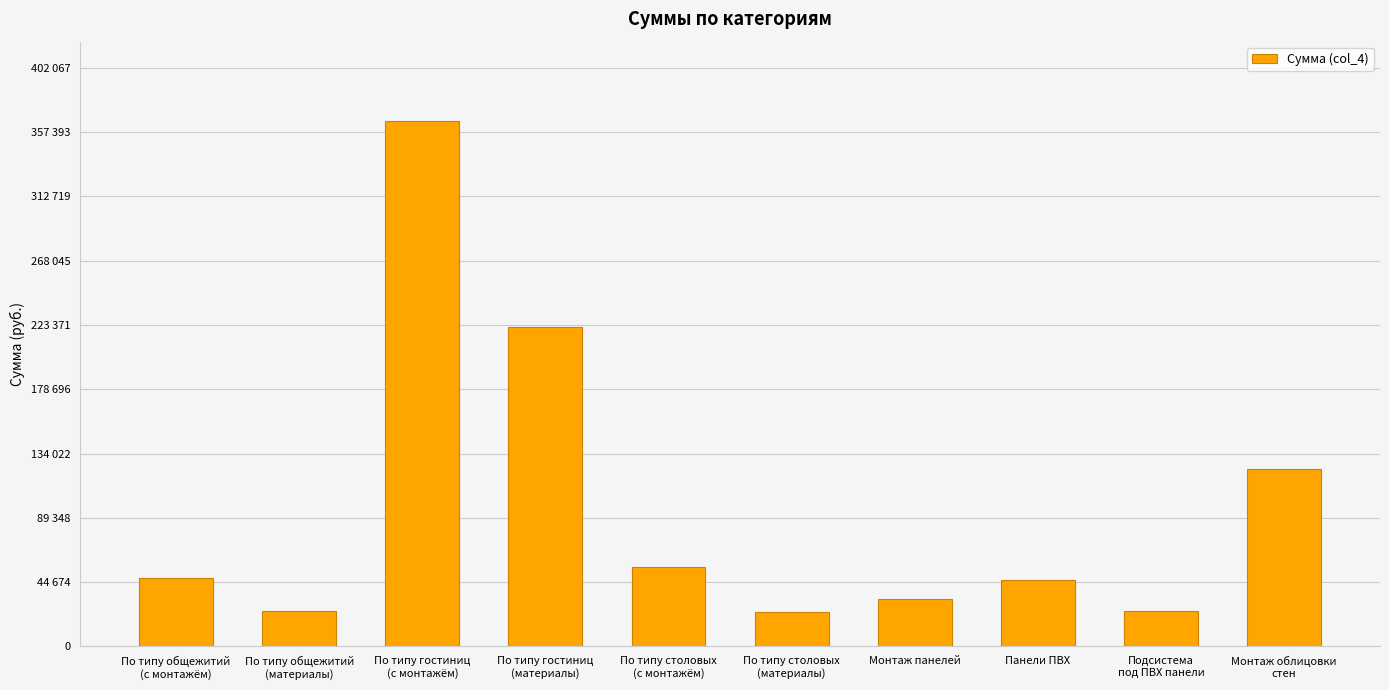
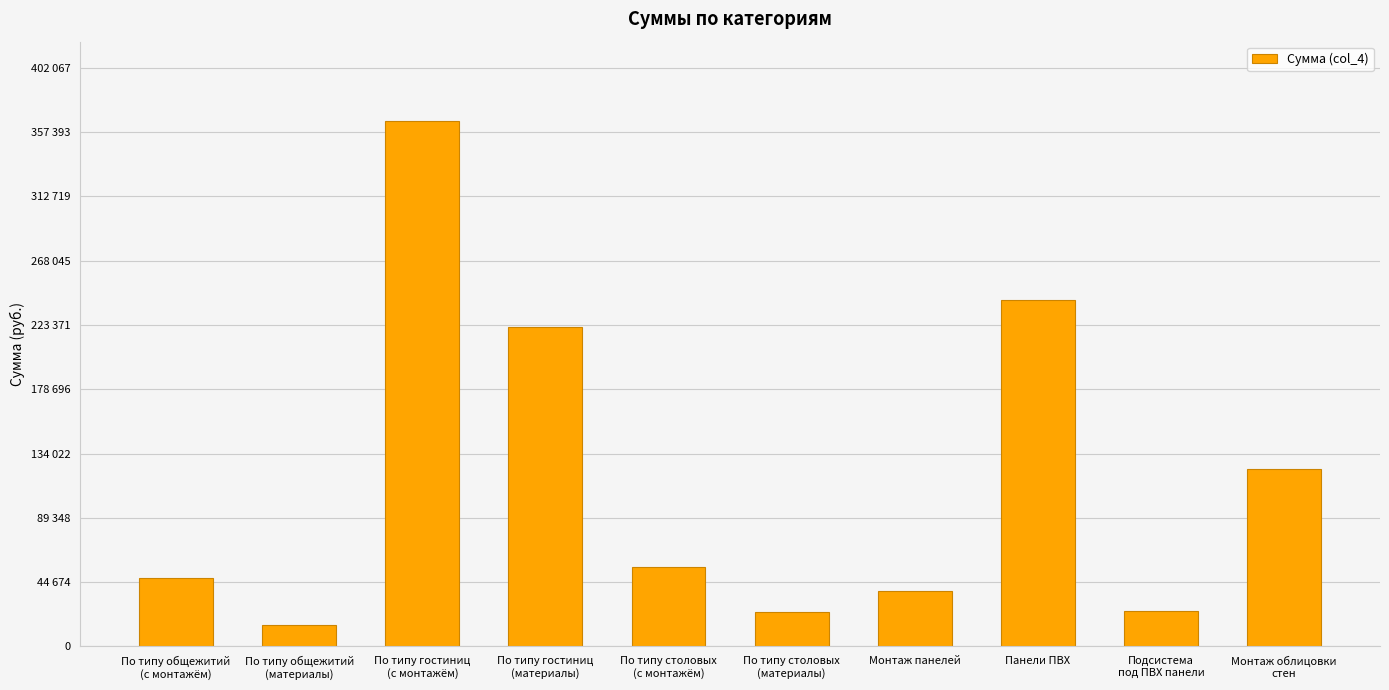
  {
    "По типу общежитий (с монтажём)": 48000,
-   "По типу общежитий (материалы)": 25000,
+   "По типу общежитий (материалы)": 15000,
    "По типу гостиниц (с монтажём)": 366000,
    "По типу гостиниц (материалы)": 222000,
    "По типу столовых (с монтажём)": 55000,
    "По типу столовых (материалы)": 24000,
-   "Монтаж панелей": 33000,
-   "Панели ПВХ": 46000,
+   "Монтаж панелей": 39000,
+   "Панели ПВХ": 241000,
    "Подсистема под ПВХ панели": 25000,
    "Монтаж облицовки стен": 123000
  }
